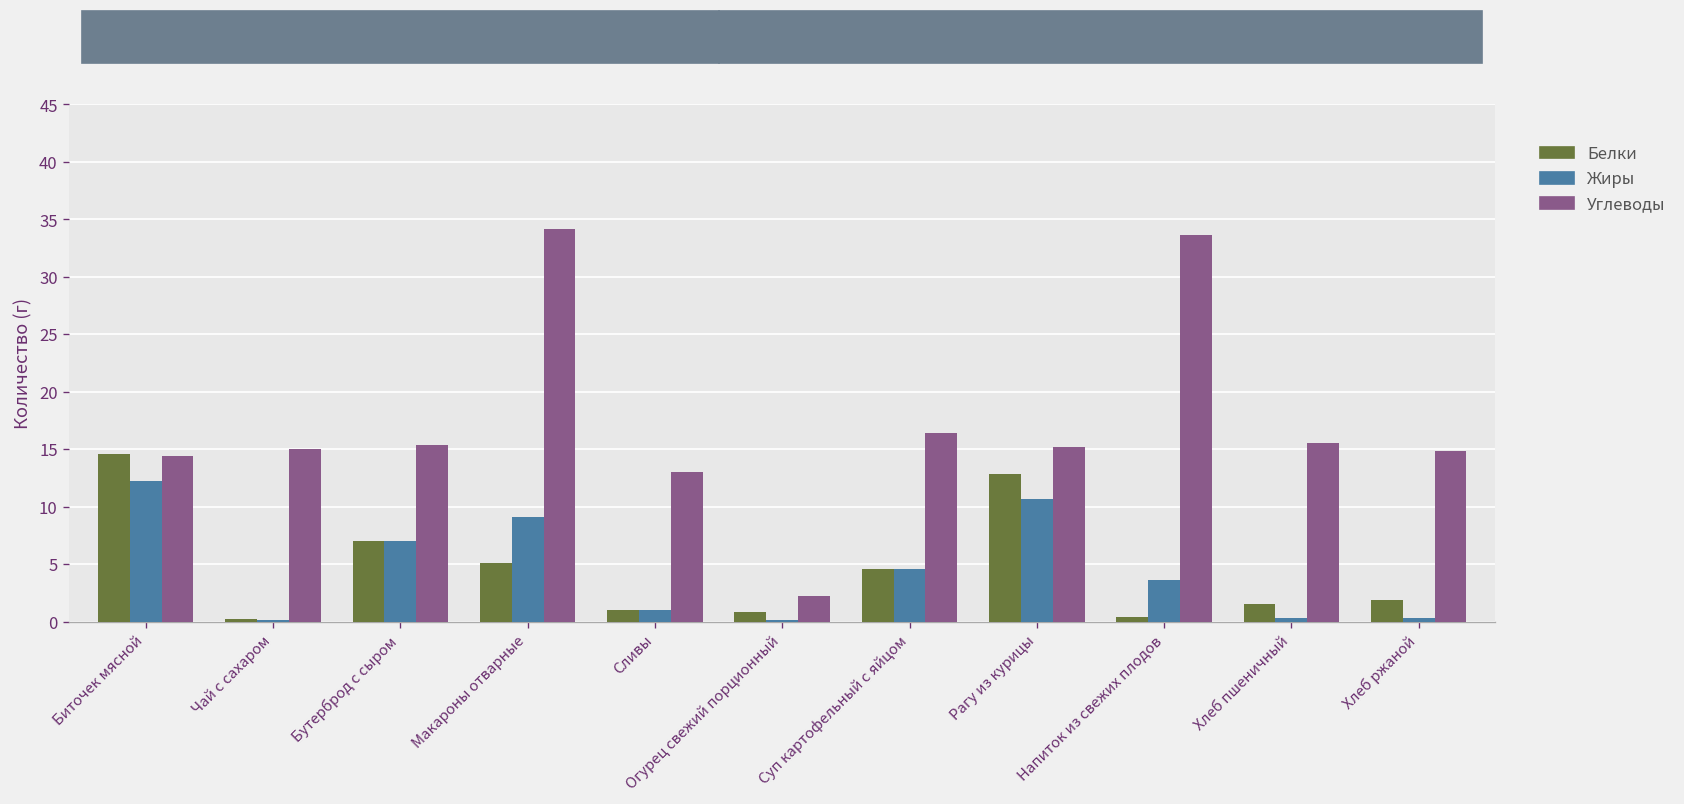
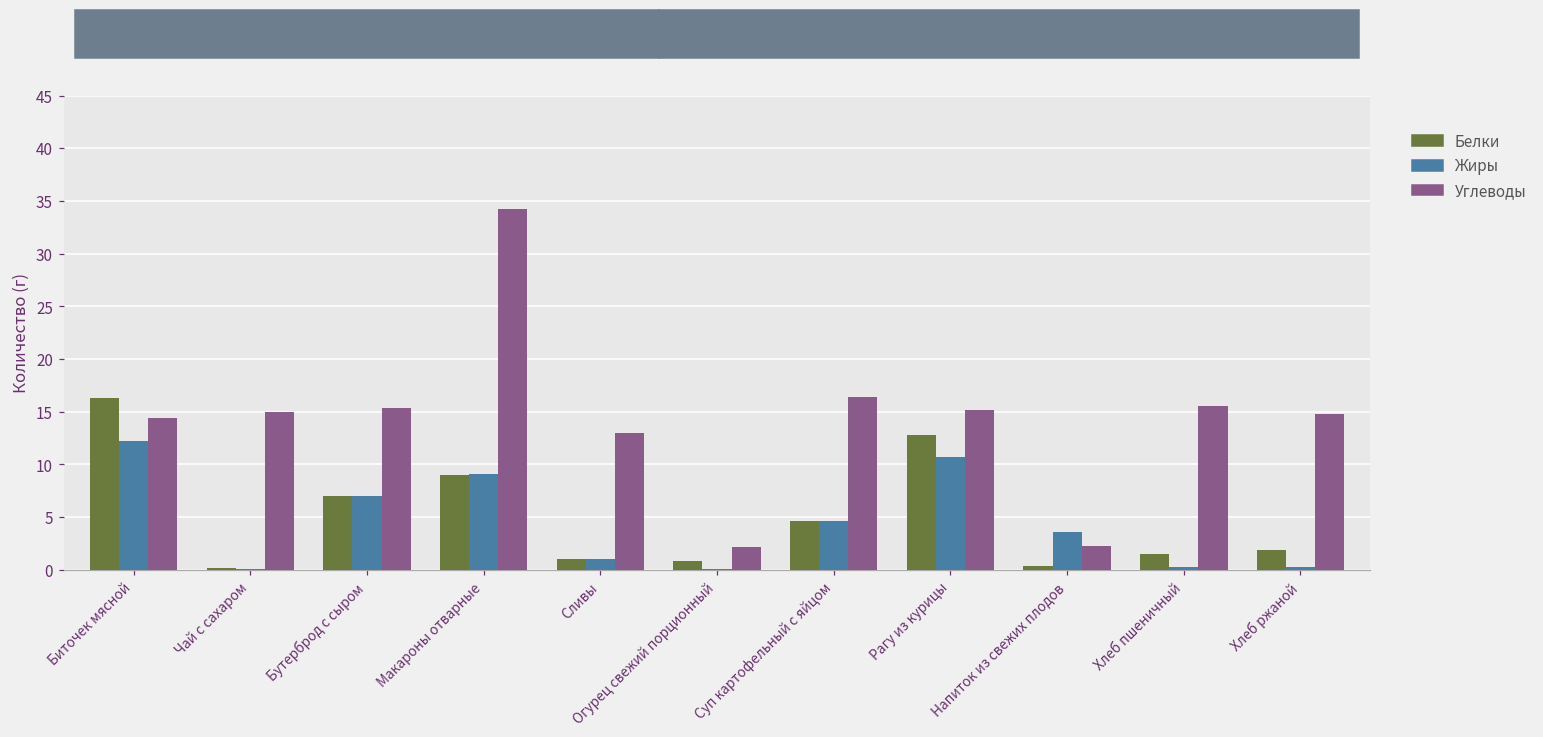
  {
    "Белки": {
-     "Биточек мясной": 15,
+     "Биточек мясной": 16,
      "Бутерброд с сыром": 7,
-     "Макароны отварные": 5,
+     "Макароны отварные": 9,
      "Сливы": 1,
      "Огурец свежий порционный": 1,
      "Суп картофельный с яйцом": 5,
      "Рагу из курицы": 13,
      "Напиток из свежих плодов": 0,
      "Хлеб пшеничный": 2,
      "Хлеб ржаной": 2
    },
    "Жиры": {
      "Биточек мясной": 12,
      "Бутерброд с сыром": 7,
      "Макароны отварные": 9,
      "Сливы": 1,
      "Суп картофельный с яйцом": 5,
      "Рагу из курицы": 11,
      "Напиток из свежих плодов": 4,
      "Хлеб пшеничный": 0,
      "Хлеб ржаной": 0
    },
    "Углеводы": {
      "Биточек мясной": 14,
      "Чай с сахаром": 15,
      "Бутерброд с сыром": 15,
      "Макароны отварные": 34,
      "Сливы": 13,
      "Огурец свежий порционный": 2,
      "Суп картофельный с яйцом": 16,
      "Рагу из курицы": 15,
-     "Напиток из свежих плодов": 34,
+     "Напиток из свежих плодов": 2,
      "Хлеб пшеничный": 16,
      "Хлеб ржаной": 15
    }
  }
